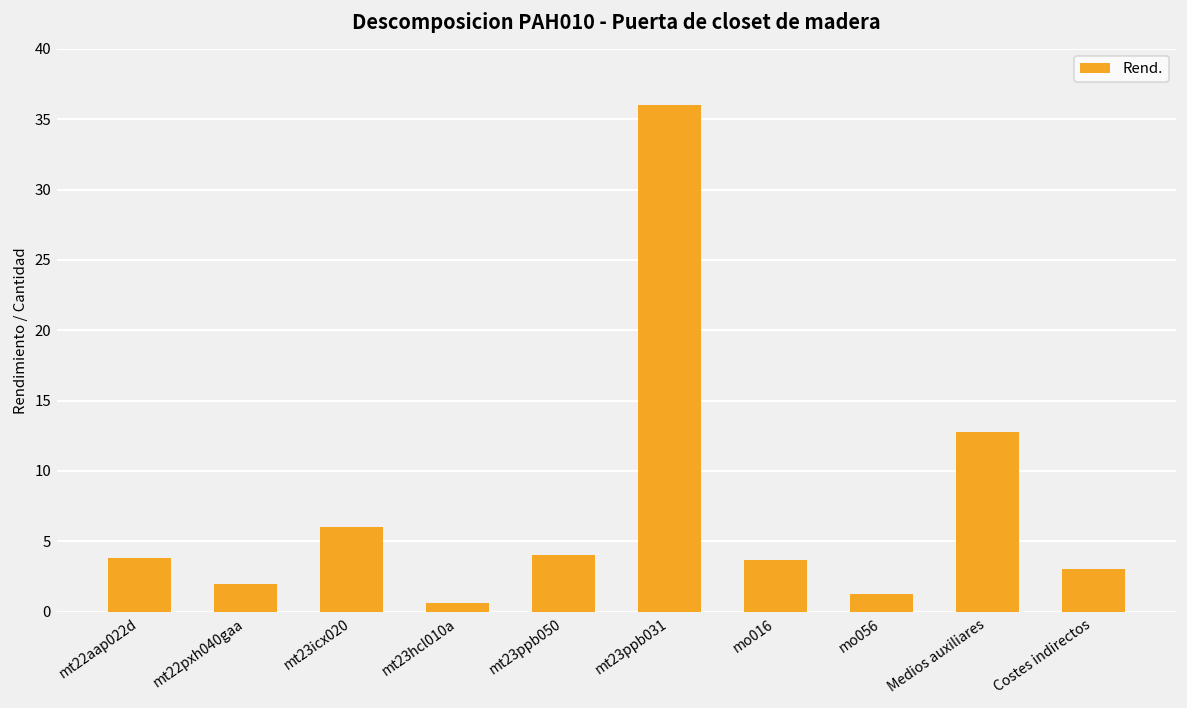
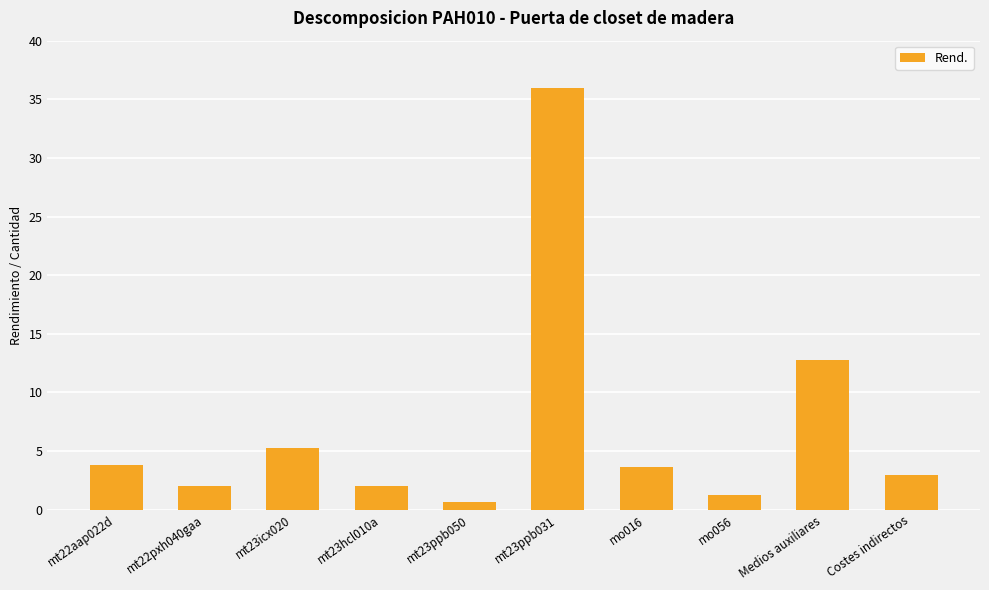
  {
    "mt22aap022d": 3.8,
    "mt22pxh040gaa": 2.0,
-   "mt23icx020": 6.0,
-   "mt23hcl010a": 0.6,
-   "mt23ppb050": 4.0,
+   "mt23icx020": 5.3,
+   "mt23hcl010a": 2.0,
+   "mt23ppb050": 0.7,
    "mt23ppb031": 36.0,
    "mo016": 3.6,
    "mo056": 1.3,
    "Medios auxiliares": 12.8,
    "Costes indirectos": 3.0
  }
